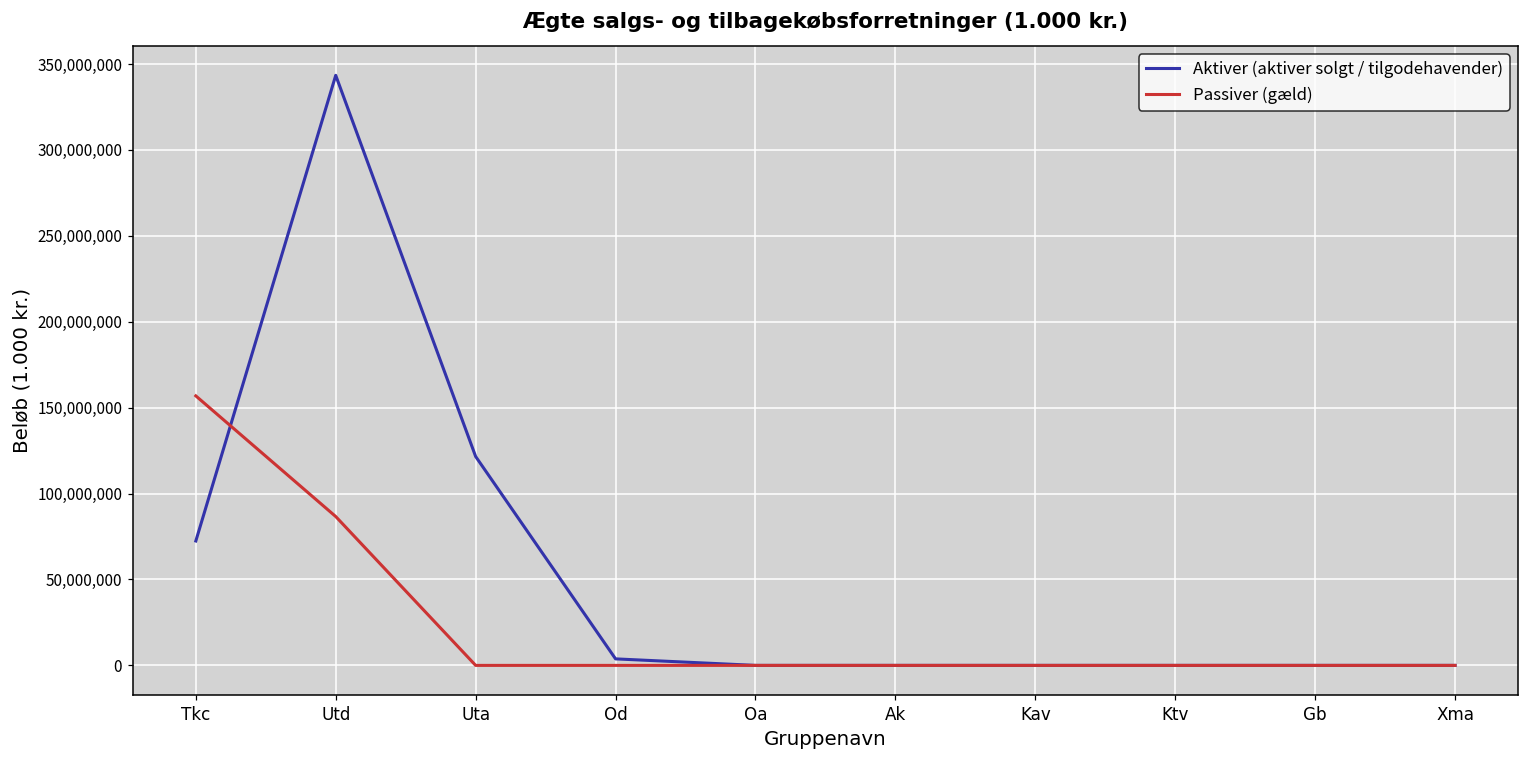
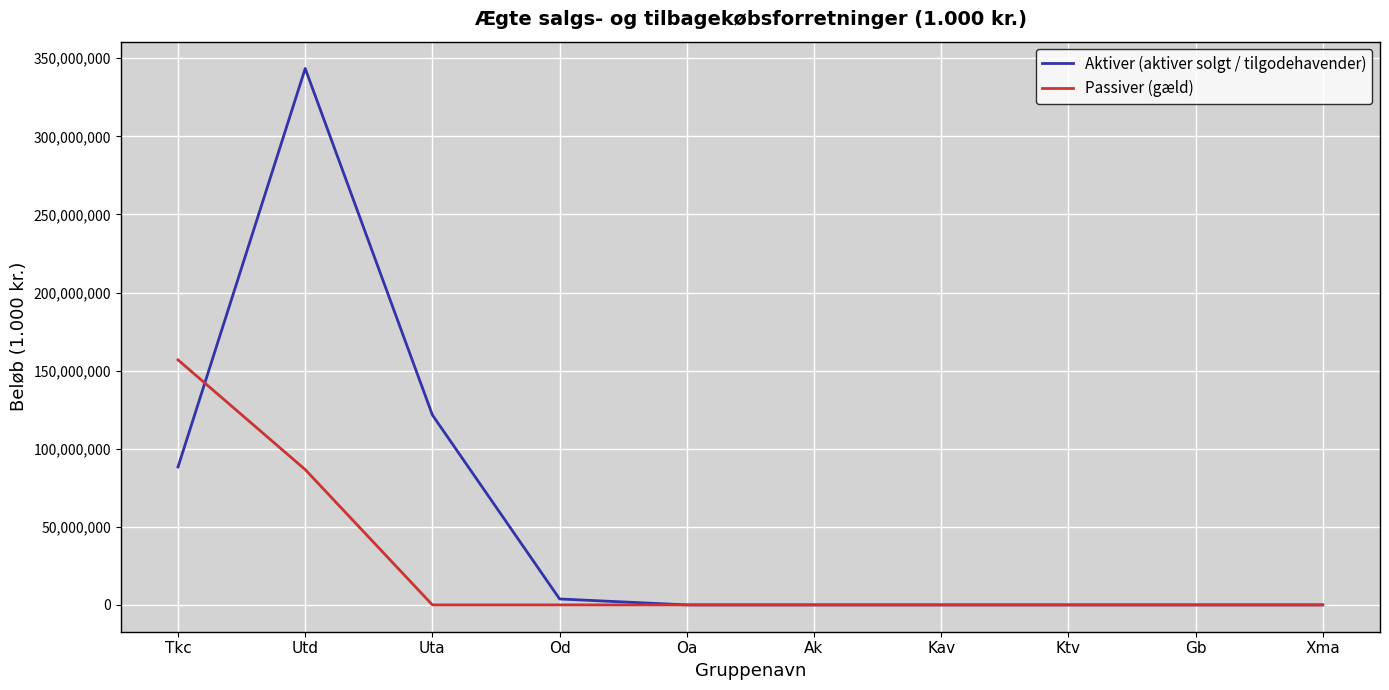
  {
    "Aktiver (aktiver solgt / tilgodehavender)": {
-     "Tkc": "72,000,000",
+     "Tkc": "88,000,000",
      "Utd": "343,000,000",
      "Uta": "122,000,000",
      "Od": "4,000,000"
    },
    "Passiver (gæld)": {
      "Tkc": "157,000,000",
      "Utd": "87,000,000",
      "Uta": "0",
      "Od": "0"
    }
  }
